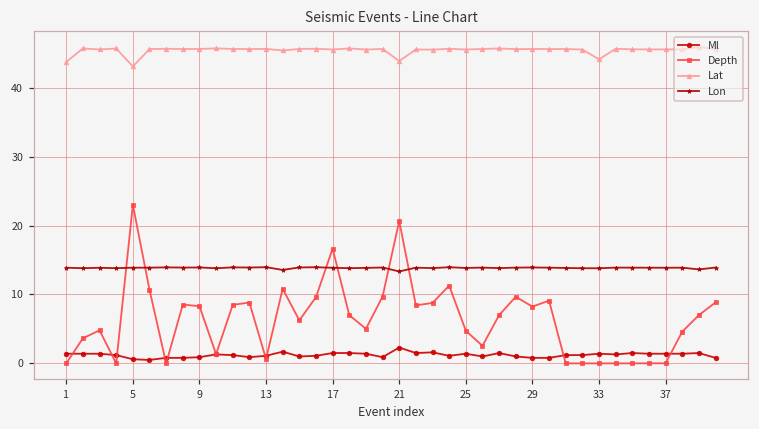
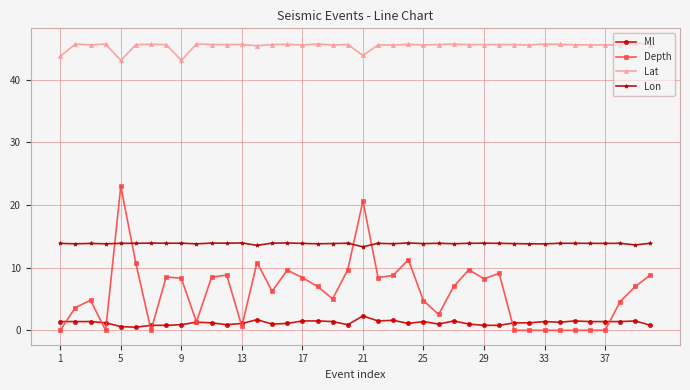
  {
    "Depth": {
      "1": 0,
      "5": 23,
      "9": 8,
      "13": 1,
-     "17": 17,
+     "17": 8,
      "21": 21,
      "25": 5,
      "29": 8,
      "33": 0,
      "37": 0
    },
    "Lat": {
      "1": 44,
      "5": 43,
-     "9": 46,
+     "9": 43,
      "13": 46,
      "17": 46,
      "21": 44,
      "25": 46,
      "29": 46,
-     "33": 44,
+     "33": 46,
      "37": 46
    }
  }
